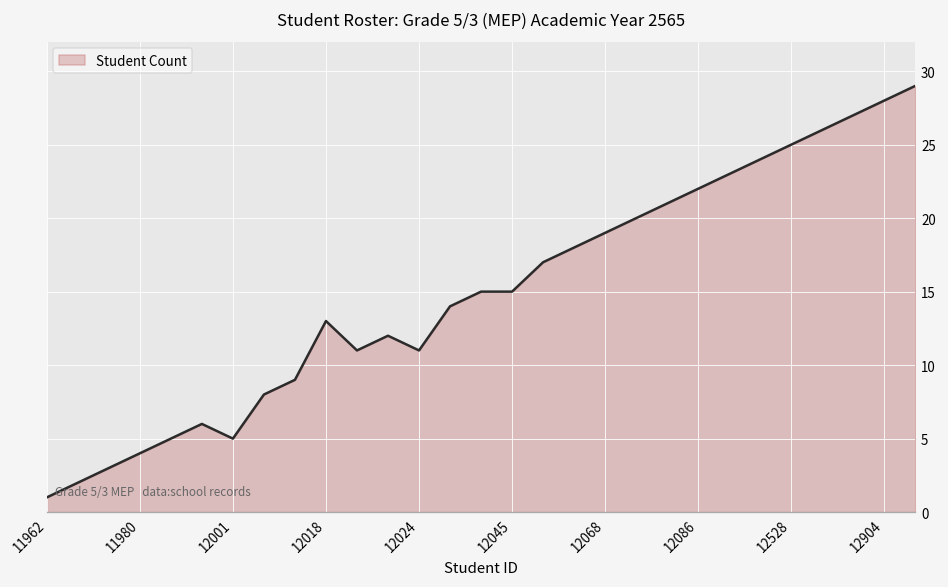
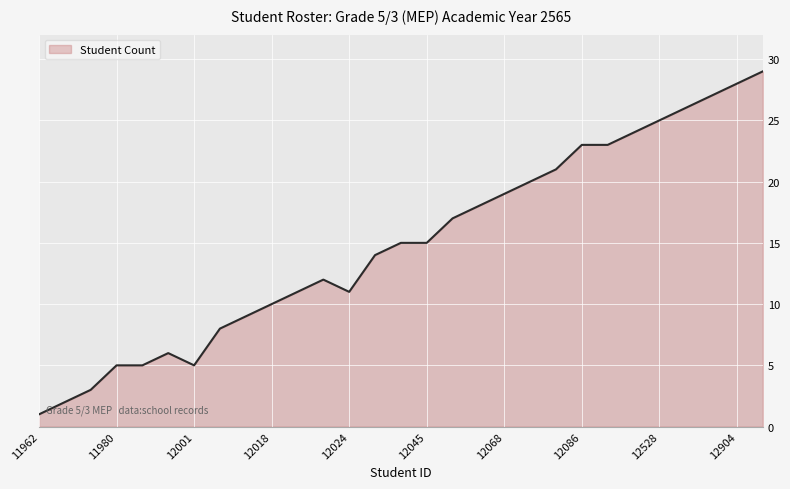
  {
    "11962": 1,
-   "11980": 4,
+   "11980": 5,
    "12001": 5,
-   "12018": 13,
+   "12018": 10,
    "12024": 11,
    "12045": 15,
    "12068": 19,
-   "12086": 22,
+   "12086": 23,
    "12528": 25,
    "12904": 28
  }
